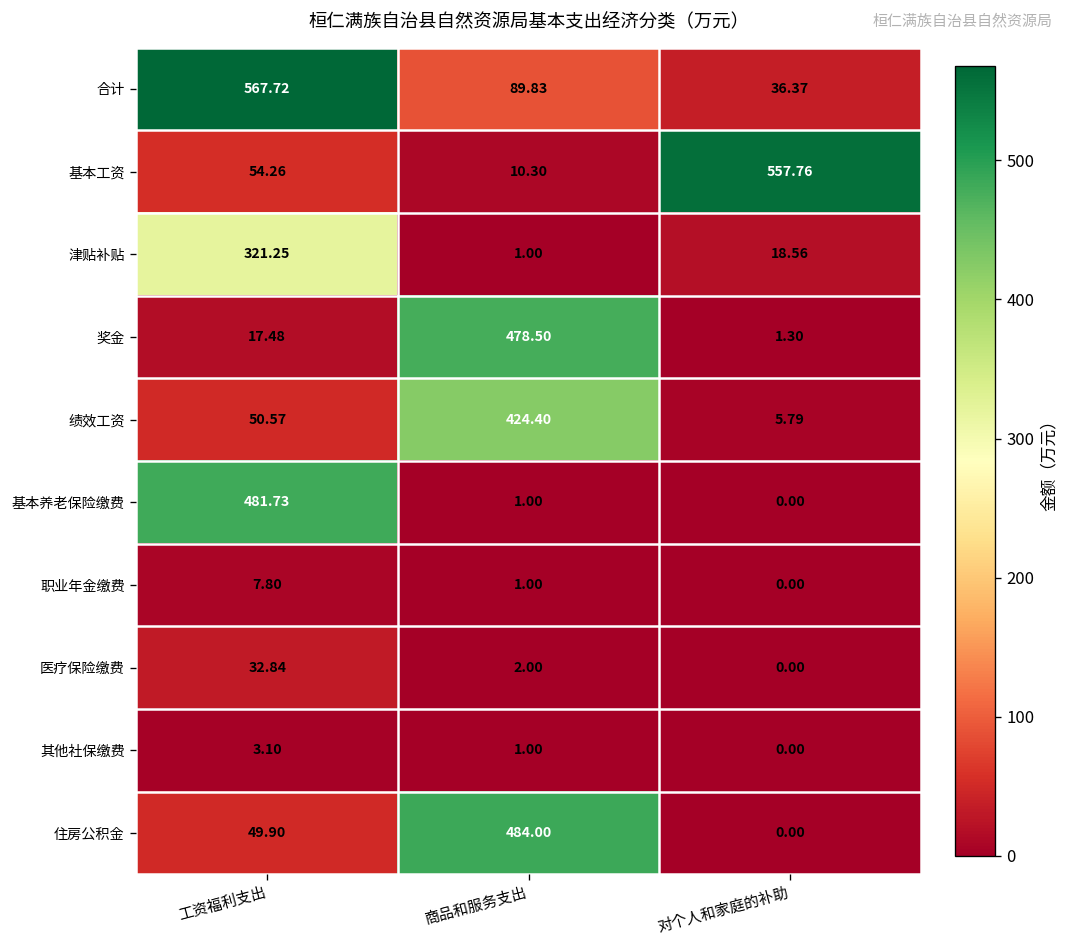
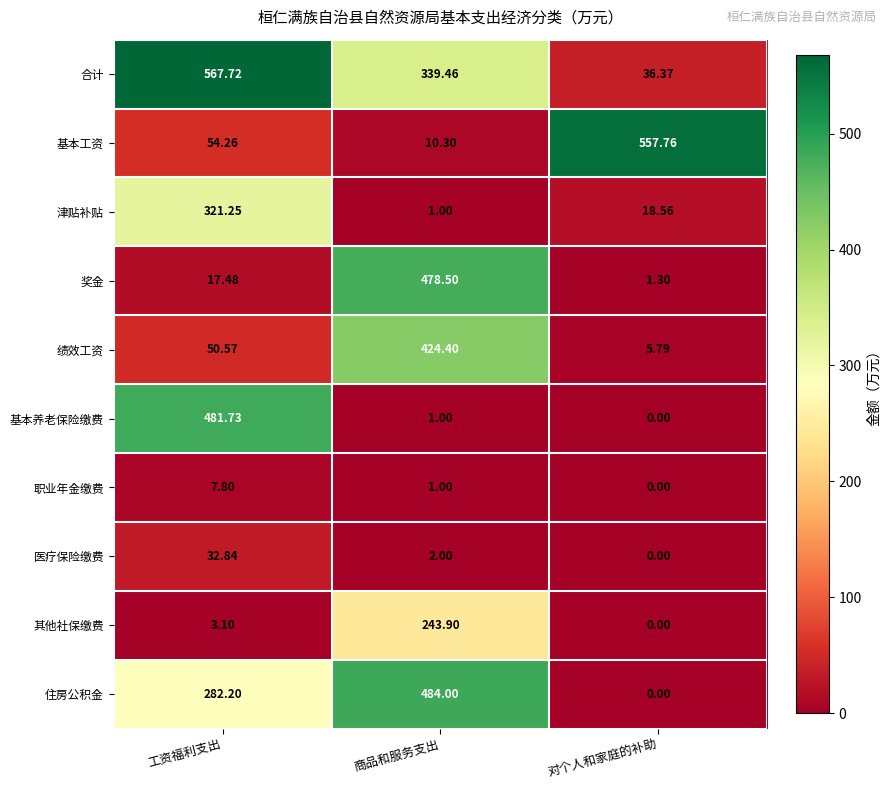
  {
    "合计": {
      "工资福利支出": 567.72,
-     "商品和服务支出": 89.83,
+     "商品和服务支出": 339.46,
      "对个人和家庭的补助": 36.37
    },
    "基本工资": {
      "工资福利支出": 54.26,
      "商品和服务支出": 10.30,
      "对个人和家庭的补助": 557.76
    },
    "津贴补贴": {
      "工资福利支出": 321.25,
      "商品和服务支出": 1.00,
      "对个人和家庭的补助": 18.56
    },
    "奖金": {
      "工资福利支出": 17.48,
      "商品和服务支出": 478.50,
      "对个人和家庭的补助": 1.30
    },
    "绩效工资": {
      "工资福利支出": 50.57,
      "商品和服务支出": 424.40,
      "对个人和家庭的补助": 5.79
    },
    "基本养老保险缴费": {
      "工资福利支出": 481.73,
      "商品和服务支出": 1.00,
      "对个人和家庭的补助": 0.00
    },
    "职业年金缴费": {
      "工资福利支出": 7.80,
      "商品和服务支出": 1.00,
      "对个人和家庭的补助": 0.00
    },
    "医疗保险缴费": {
      "工资福利支出": 32.84,
      "商品和服务支出": 2.00,
      "对个人和家庭的补助": 0.00
    },
    "其他社保缴费": {
      "工资福利支出": 3.10,
-     "商品和服务支出": 1.00,
+     "商品和服务支出": 243.90,
      "对个人和家庭的补助": 0.00
    },
    "住房公积金": {
-     "工资福利支出": 49.90,
+     "工资福利支出": 282.20,
      "商品和服务支出": 484.00,
      "对个人和家庭的补助": 0.00
    }
  }
